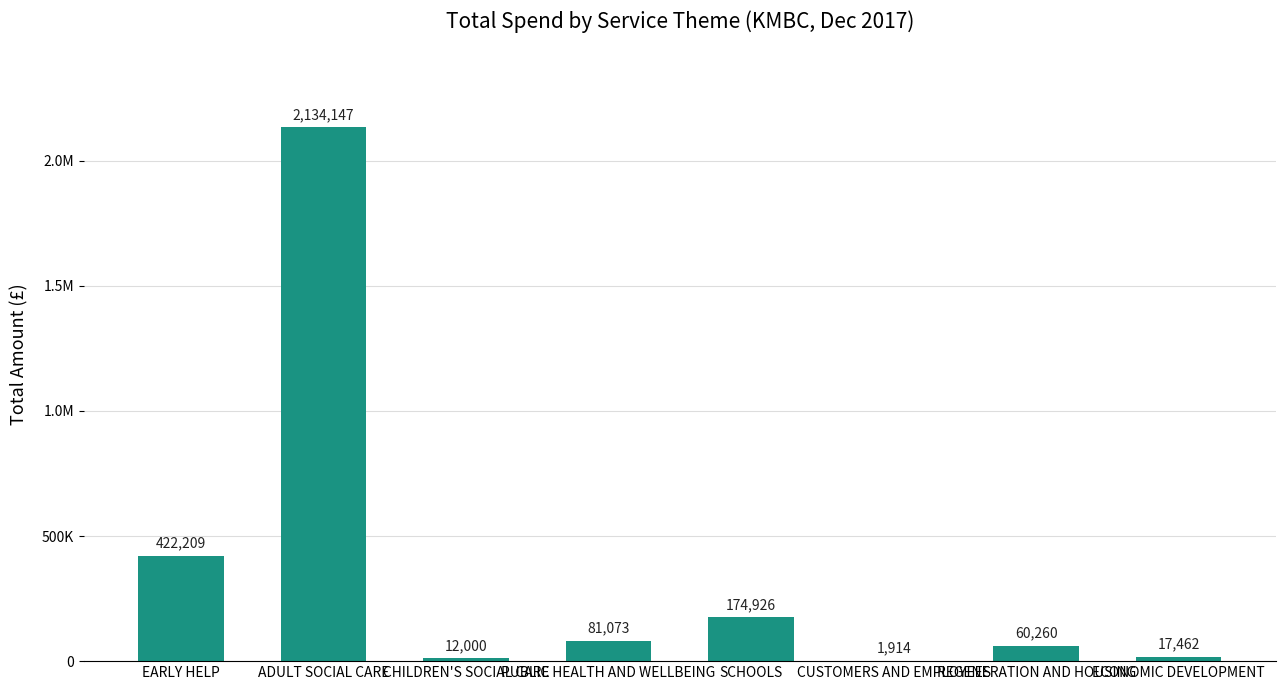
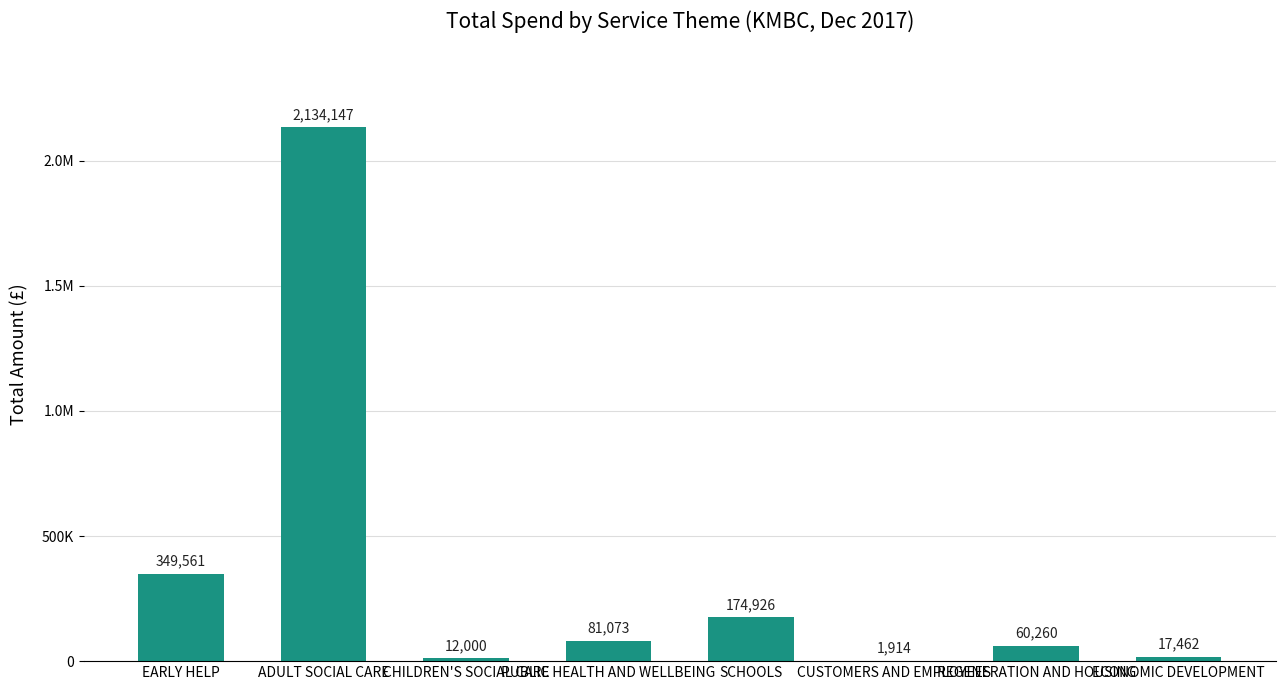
  {
-   "EARLY HELP": "422,209",
+   "EARLY HELP": "349,561",
    "ADULT SOCIAL CARE": "2,134,147",
    "SCHOOLS": "174,926"
  }
